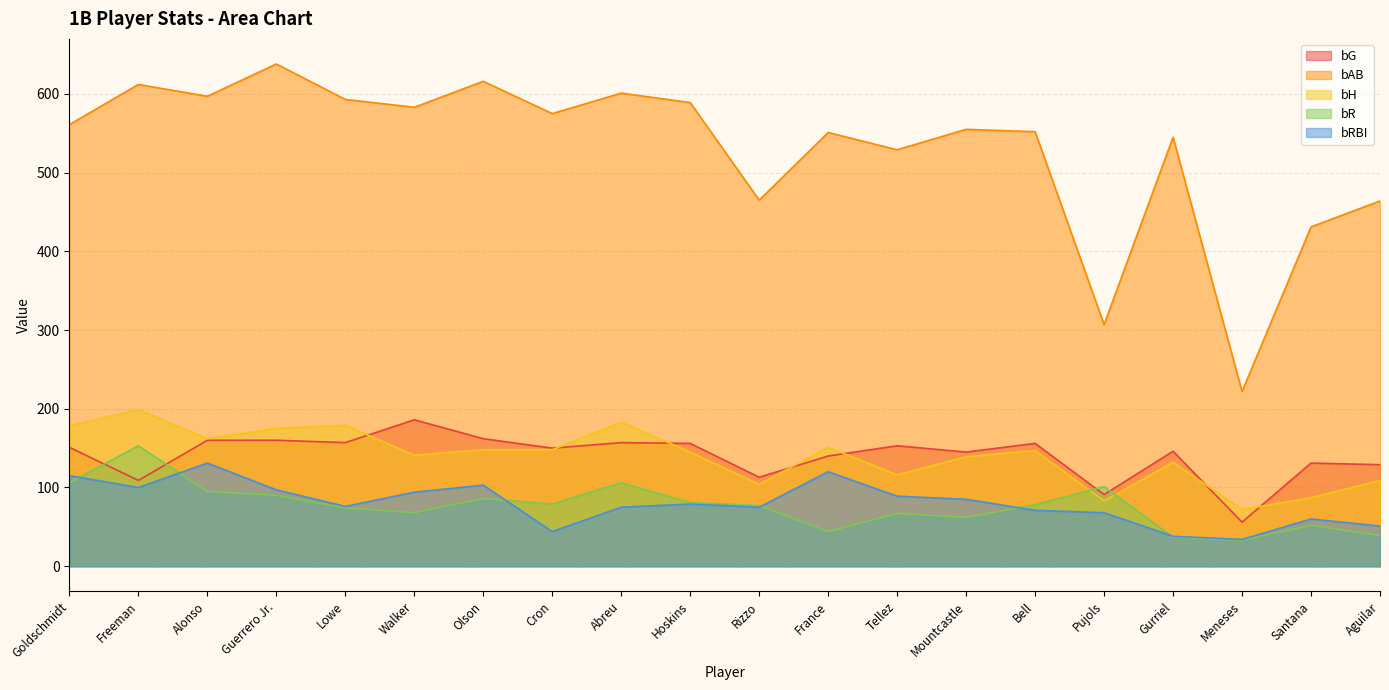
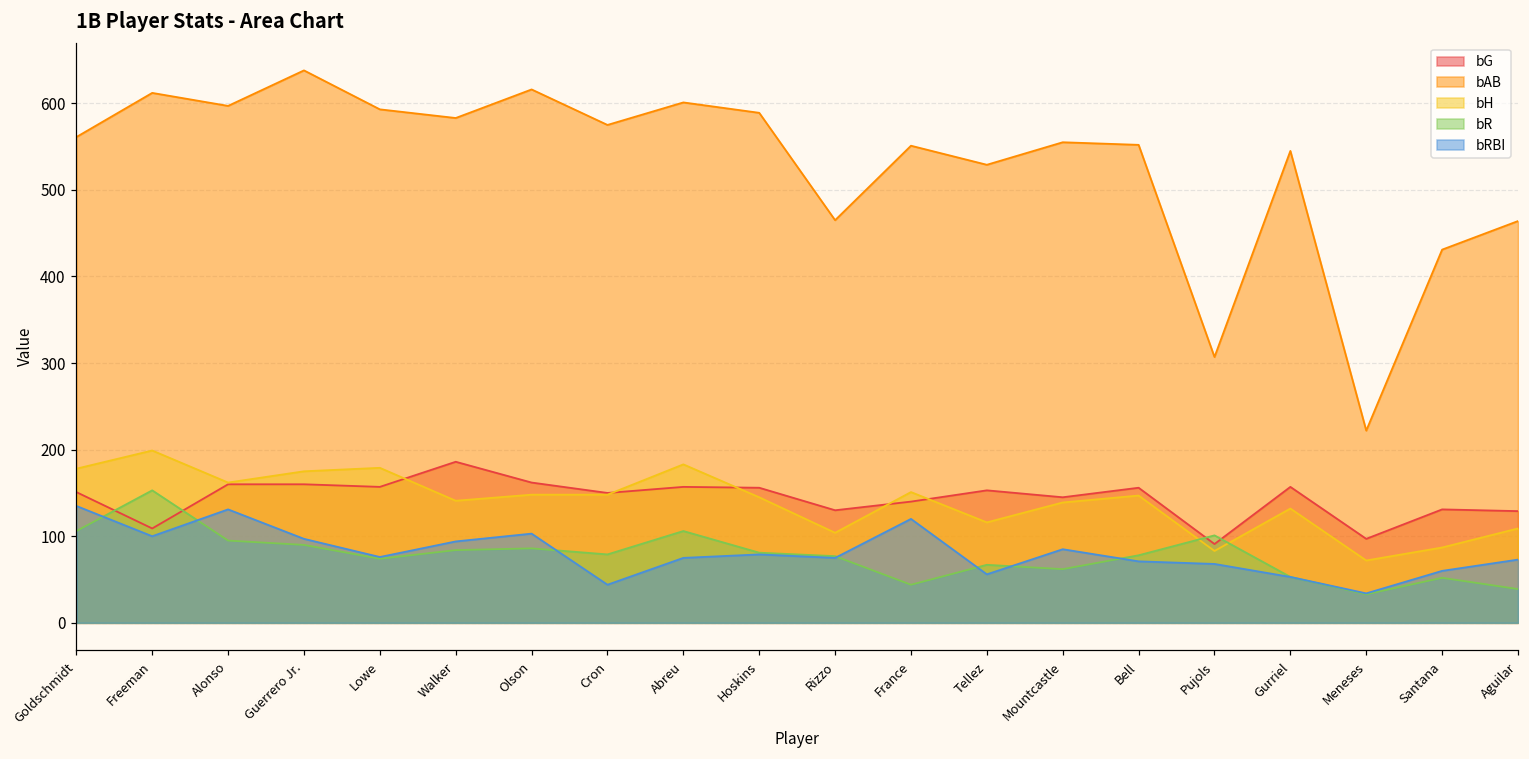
  {
    "bG": {
      "Goldschmidt": 150,
      "Freeman": 110,
      "Guerrero Jr.": 160,
      "Lowe": 160,
      "Walker": 190,
      "Olson": 160,
      "Abreu": 160,
      "Hoskins": 160,
-     "Rizzo": 110,
+     "Rizzo": 130,
      "France": 140,
      "Tellez": 150,
      "Mountcastle": 150,
      "Bell": 160,
      "Pujols": 90,
-     "Gurriel": 150,
-     "Meneses": 60,
+     "Gurriel": 160,
+     "Meneses": 100,
      "Santana": 130,
      "Aguilar": 130
    },
    "bR": {
      "Goldschmidt": 110,
      "Freeman": 150,
      "Alonso": 100,
      "Guerrero Jr.": 90,
-     "Walker": 70,
+     "Walker": 80,
      "Olson": 90,
      "Cron": 80,
      "Abreu": 110,
      "France": 40,
      "Tellez": 70,
      "Mountcastle": 60,
      "Bell": 80,
      "Pujols": 100,
-     "Gurriel": 40,
+     "Gurriel": 50,
      "Santana": 50,
      "Aguilar": 40
    },
    "bRBI": {
-     "Goldschmidt": 120,
+     "Goldschmidt": 140,
      "Freeman": 100,
      "Alonso": 130,
      "Guerrero Jr.": 100,
      "Walker": 90,
      "Olson": 100,
      "Cron": 40,
      "Abreu": 80,
      "France": 120,
-     "Tellez": 90,
+     "Tellez": 60,
      "Mountcastle": 90,
      "Bell": 70,
      "Pujols": 70,
-     "Gurriel": 40,
+     "Gurriel": 50,
      "Santana": 60,
-     "Aguilar": 50
+     "Aguilar": 70
    }
  }
